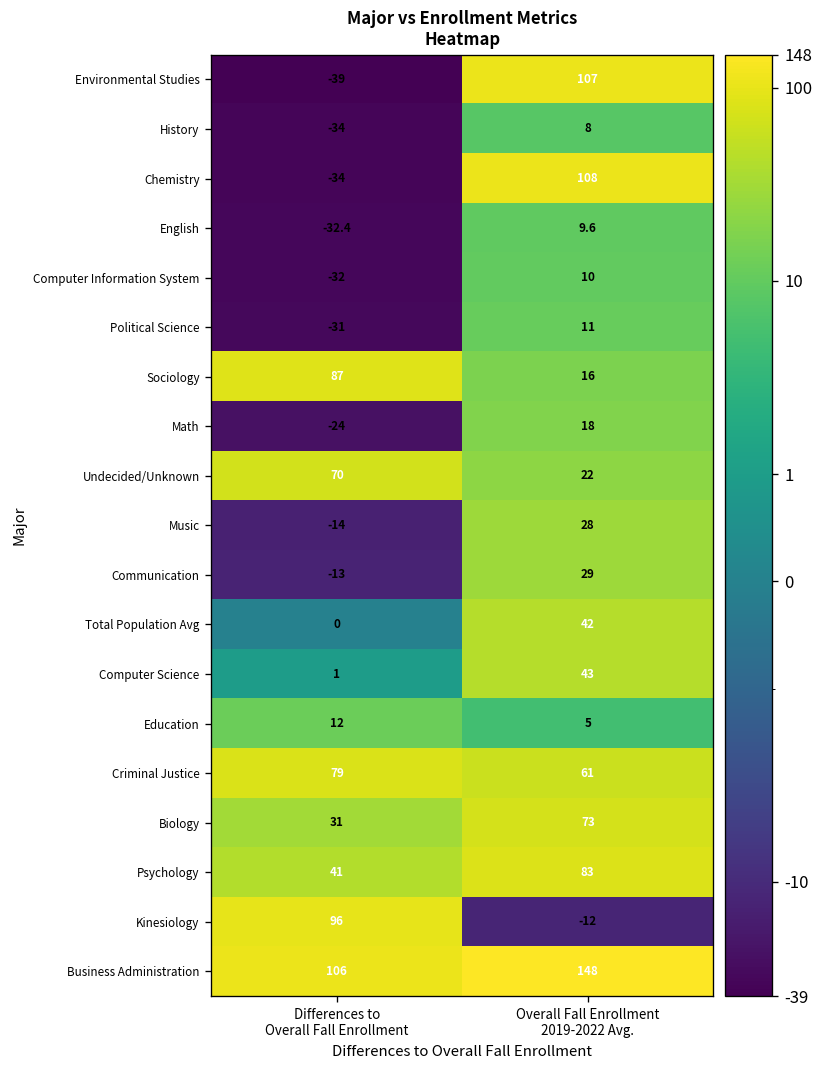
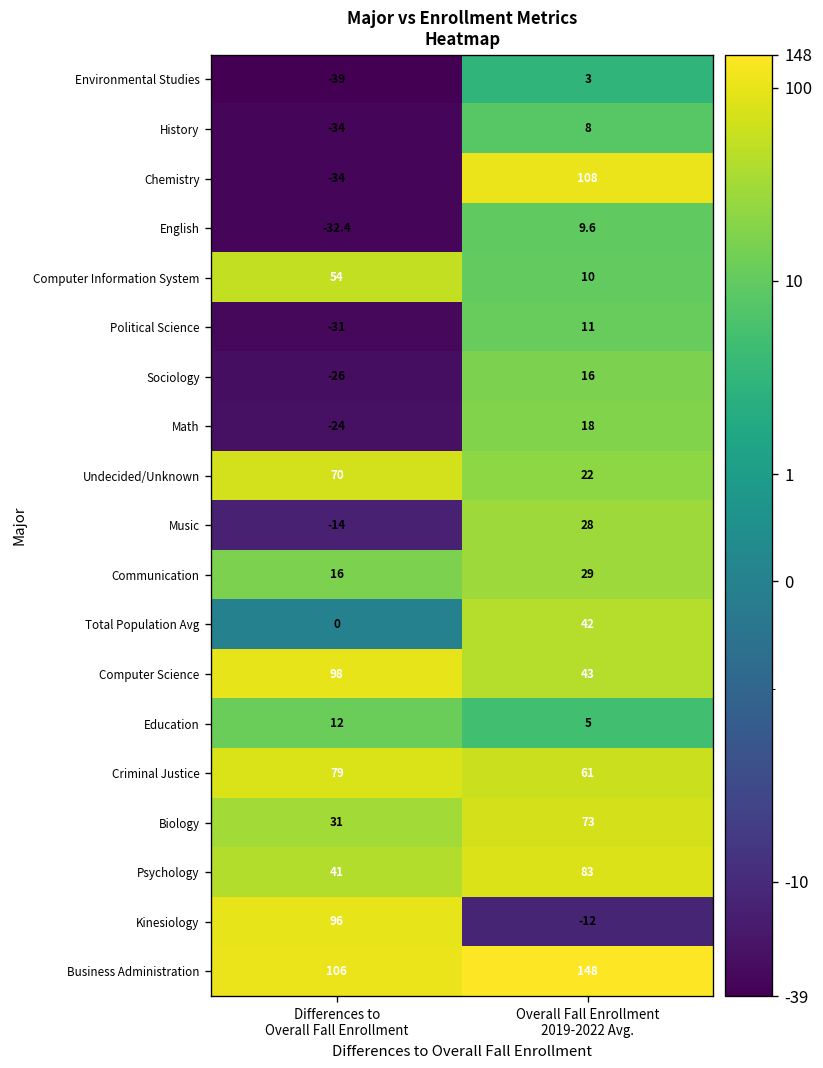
  {
    "Environmental Studies": {
      "Differences to Overall Fall Enrollment": -39,
-     "Overall Fall Enrollment 2019-2022 Avg.": 107
+     "Overall Fall Enrollment 2019-2022 Avg.": 3
    },
    "History": {
      "Differences to Overall Fall Enrollment": -34,
      "Overall Fall Enrollment 2019-2022 Avg.": 8
    },
    "Chemistry": {
      "Differences to Overall Fall Enrollment": -34,
      "Overall Fall Enrollment 2019-2022 Avg.": 108
    },
    "English": {
      "Differences to Overall Fall Enrollment": -32.4,
      "Overall Fall Enrollment 2019-2022 Avg.": 9.6
    },
    "Computer Information System": {
-     "Differences to Overall Fall Enrollment": -32,
+     "Differences to Overall Fall Enrollment": 54,
      "Overall Fall Enrollment 2019-2022 Avg.": 10
    },
    "Political Science": {
      "Differences to Overall Fall Enrollment": -31,
      "Overall Fall Enrollment 2019-2022 Avg.": 11
    },
    "Sociology": {
-     "Differences to Overall Fall Enrollment": 87,
+     "Differences to Overall Fall Enrollment": -26,
      "Overall Fall Enrollment 2019-2022 Avg.": 16
    },
    "Math": {
      "Differences to Overall Fall Enrollment": -24,
      "Overall Fall Enrollment 2019-2022 Avg.": 18
    },
    "Undecided/Unknown": {
      "Differences to Overall Fall Enrollment": 70,
      "Overall Fall Enrollment 2019-2022 Avg.": 22
    },
    "Music": {
      "Differences to Overall Fall Enrollment": -14,
      "Overall Fall Enrollment 2019-2022 Avg.": 28
    },
    "Communication": {
-     "Differences to Overall Fall Enrollment": -13,
+     "Differences to Overall Fall Enrollment": 16,
      "Overall Fall Enrollment 2019-2022 Avg.": 29
    },
    "Total Population Avg": {
      "Differences to Overall Fall Enrollment": 0,
      "Overall Fall Enrollment 2019-2022 Avg.": 42
    },
    "Computer Science": {
-     "Differences to Overall Fall Enrollment": 1,
+     "Differences to Overall Fall Enrollment": 98,
      "Overall Fall Enrollment 2019-2022 Avg.": 43
    },
    "Education": {
      "Differences to Overall Fall Enrollment": 12,
      "Overall Fall Enrollment 2019-2022 Avg.": 5
    },
    "Criminal Justice": {
      "Differences to Overall Fall Enrollment": 79,
      "Overall Fall Enrollment 2019-2022 Avg.": 61
    },
    "Biology": {
      "Differences to Overall Fall Enrollment": 31,
      "Overall Fall Enrollment 2019-2022 Avg.": 73
    },
    "Psychology": {
      "Differences to Overall Fall Enrollment": 41,
      "Overall Fall Enrollment 2019-2022 Avg.": 83
    },
    "Kinesiology": {
      "Differences to Overall Fall Enrollment": 96,
      "Overall Fall Enrollment 2019-2022 Avg.": -12
    },
    "Business Administration": {
      "Differences to Overall Fall Enrollment": 106,
      "Overall Fall Enrollment 2019-2022 Avg.": 148
    }
  }
